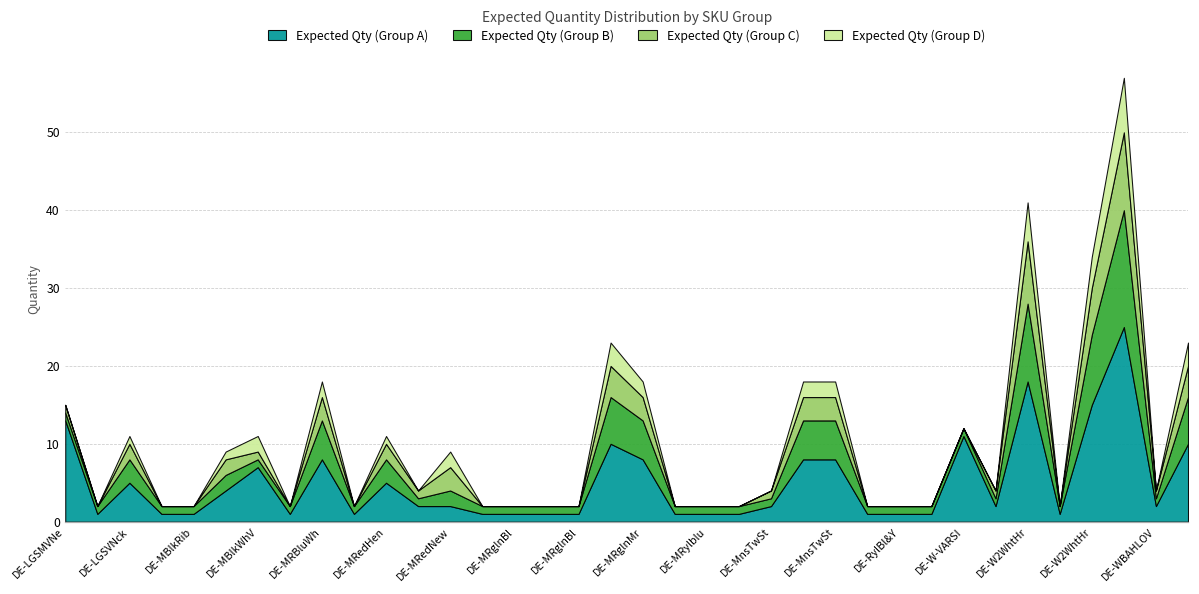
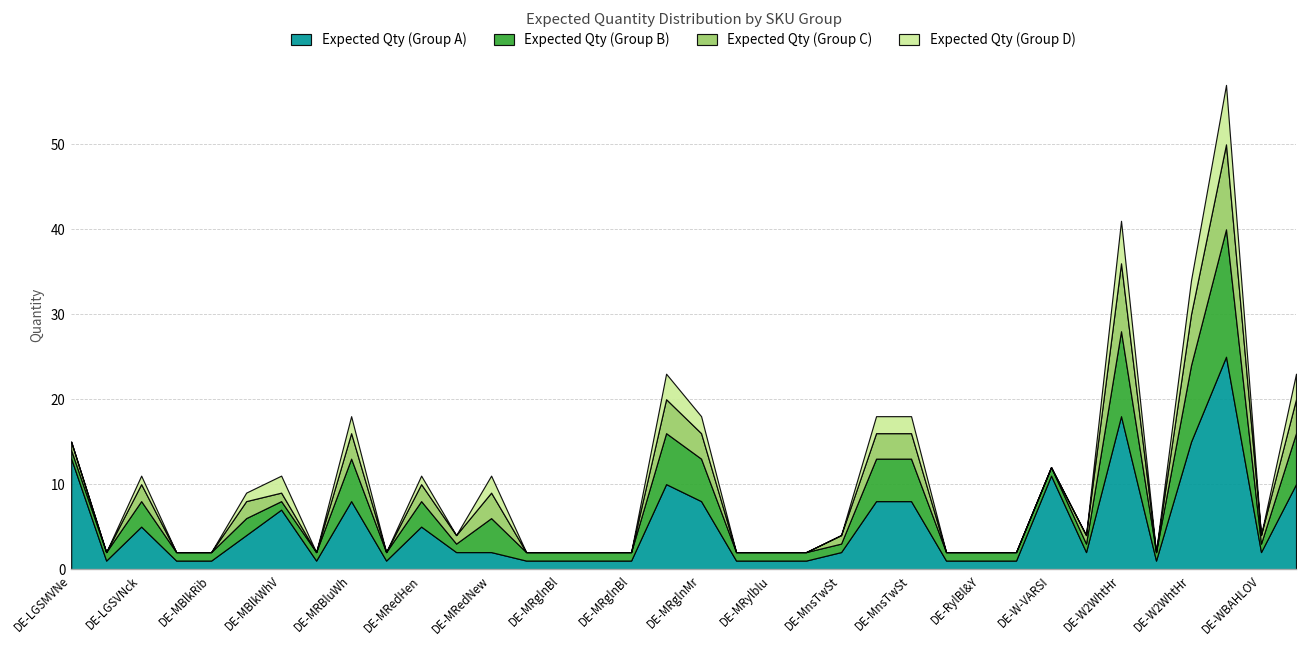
  {
    "Expected Qty (Group A)": {
      "DE-LGSMVNe": 13,
      "DE-LGSVNck": 5,
      "DE-MBlkRib": 1,
      "DE-MBlkWhV": 7,
      "DE-MRBluWh": 8,
      "DE-MRedHen": 5,
      "DE-MRedNew": 2,
      "DE-MRglnMr": 8,
      "DE-MRylblu": 1,
      "DE-RylBl&Y": 1,
      "DE-W-VARSI": 11,
      "DE-WBAHLOV": 2
    },
    "Expected Qty (Group B)": {
      "DE-LGSMVNe": 1,
      "DE-LGSVNck": 3,
      "DE-MBlkWhV": 1,
      "DE-MRBluWh": 5,
      "DE-MRedHen": 3,
-     "DE-MRedNew": 2,
+     "DE-MRedNew": 4,
      "DE-MRglnMr": 5,
      "DE-WBAHLOV": 1
    },
    "Expected Qty (Group C)": {
      "DE-LGSVNck": 2,
      "DE-MBlkWhV": 1,
      "DE-MRBluWh": 3,
      "DE-MRedHen": 2,
      "DE-MRedNew": 3,
      "DE-MRglnMr": 3
    },
    "Expected Qty (Group D)": {
      "DE-LGSVNck": 1,
      "DE-MBlkWhV": 2,
      "DE-MRBluWh": 2,
      "DE-MRedHen": 1,
      "DE-MRedNew": 2,
      "DE-MRglnMr": 2
    }
  }
